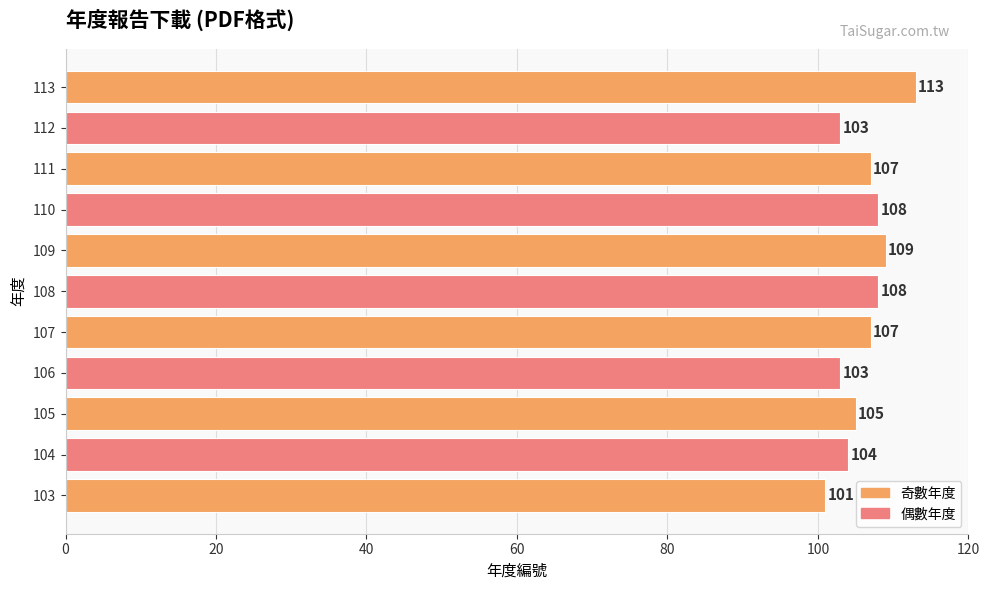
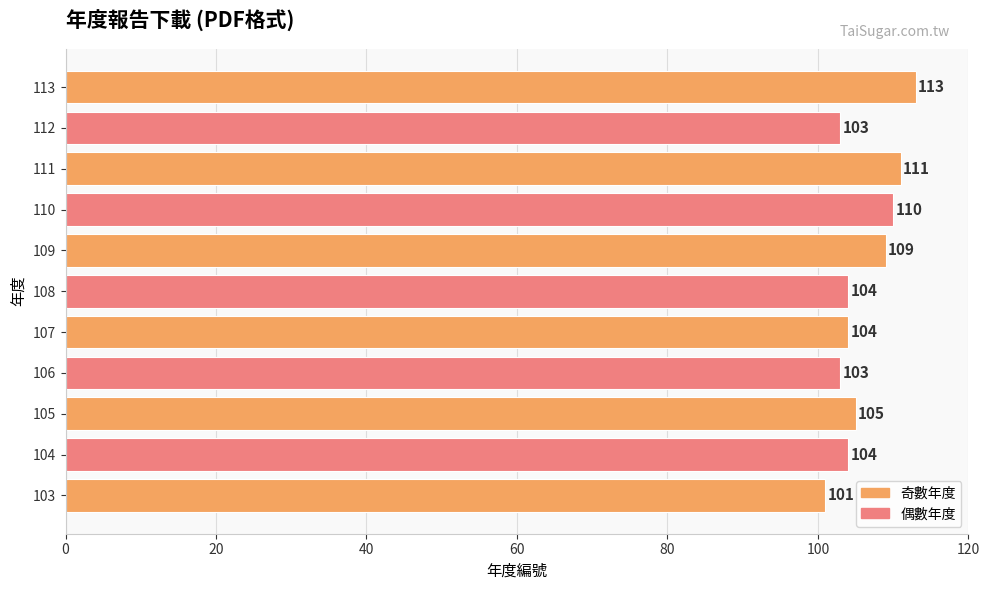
  {
    "113": 113,
    "112": 103,
-   "111": 107,
-   "110": 108,
+   "111": 111,
+   "110": 110,
    "109": 109,
-   "108": 108,
-   "107": 107,
+   "108": 104,
+   "107": 104,
    "106": 103,
    "105": 105,
    "104": 104,
    "103": 101
  }
